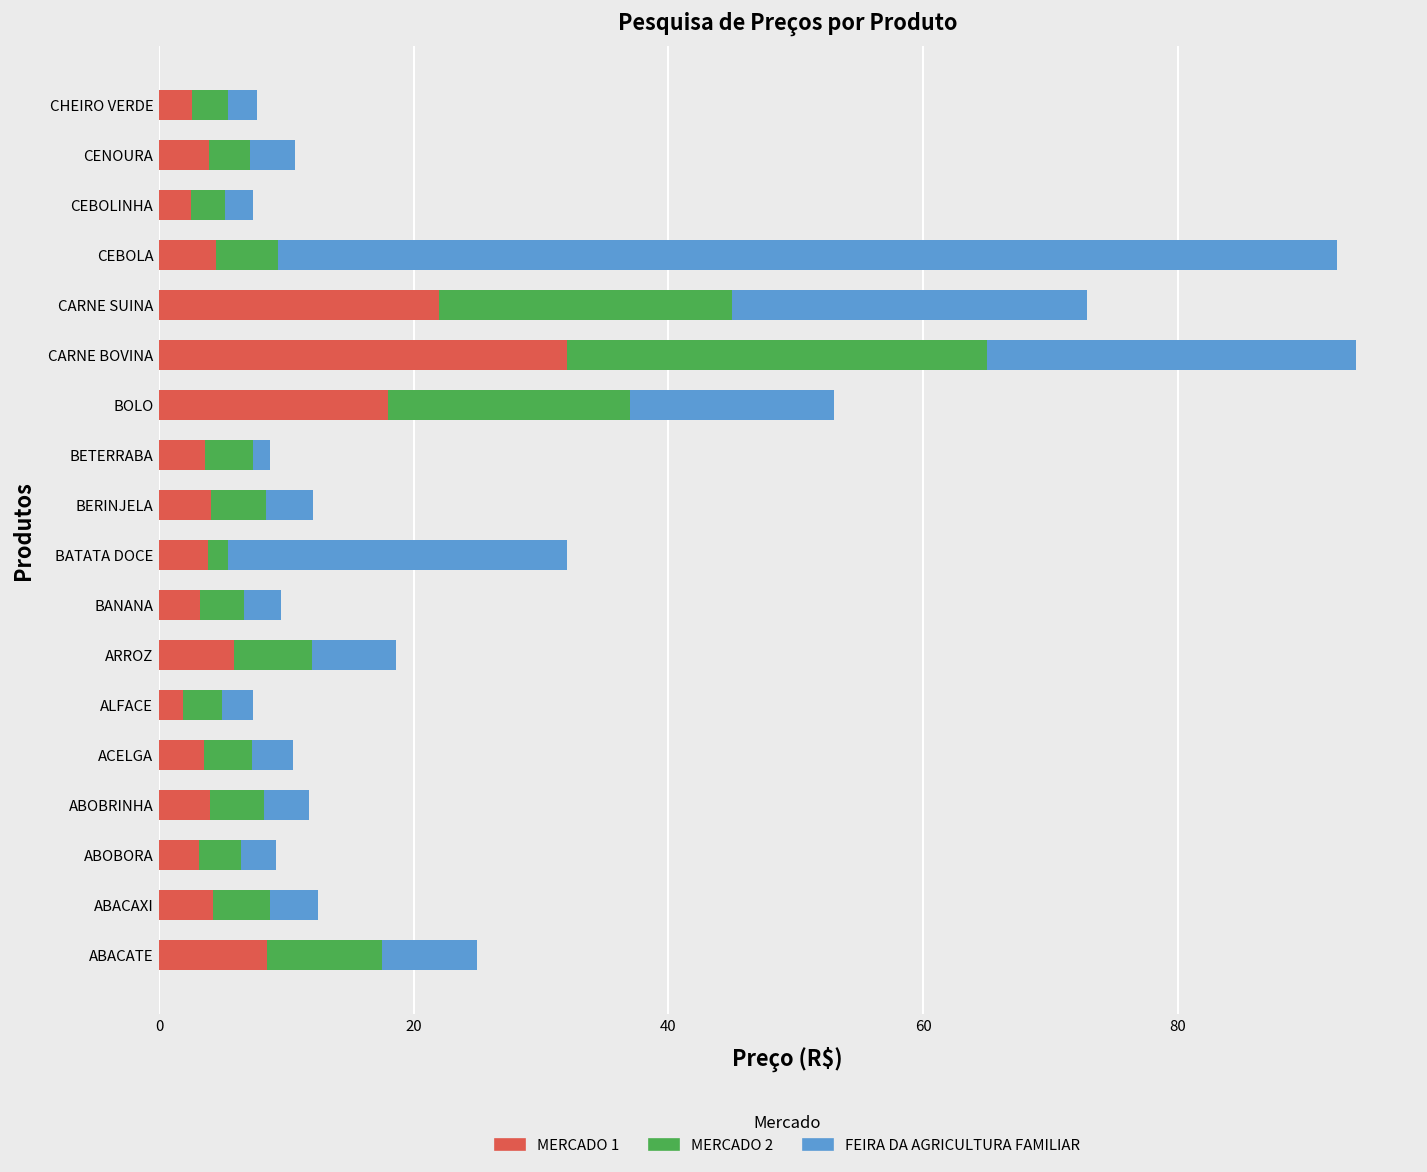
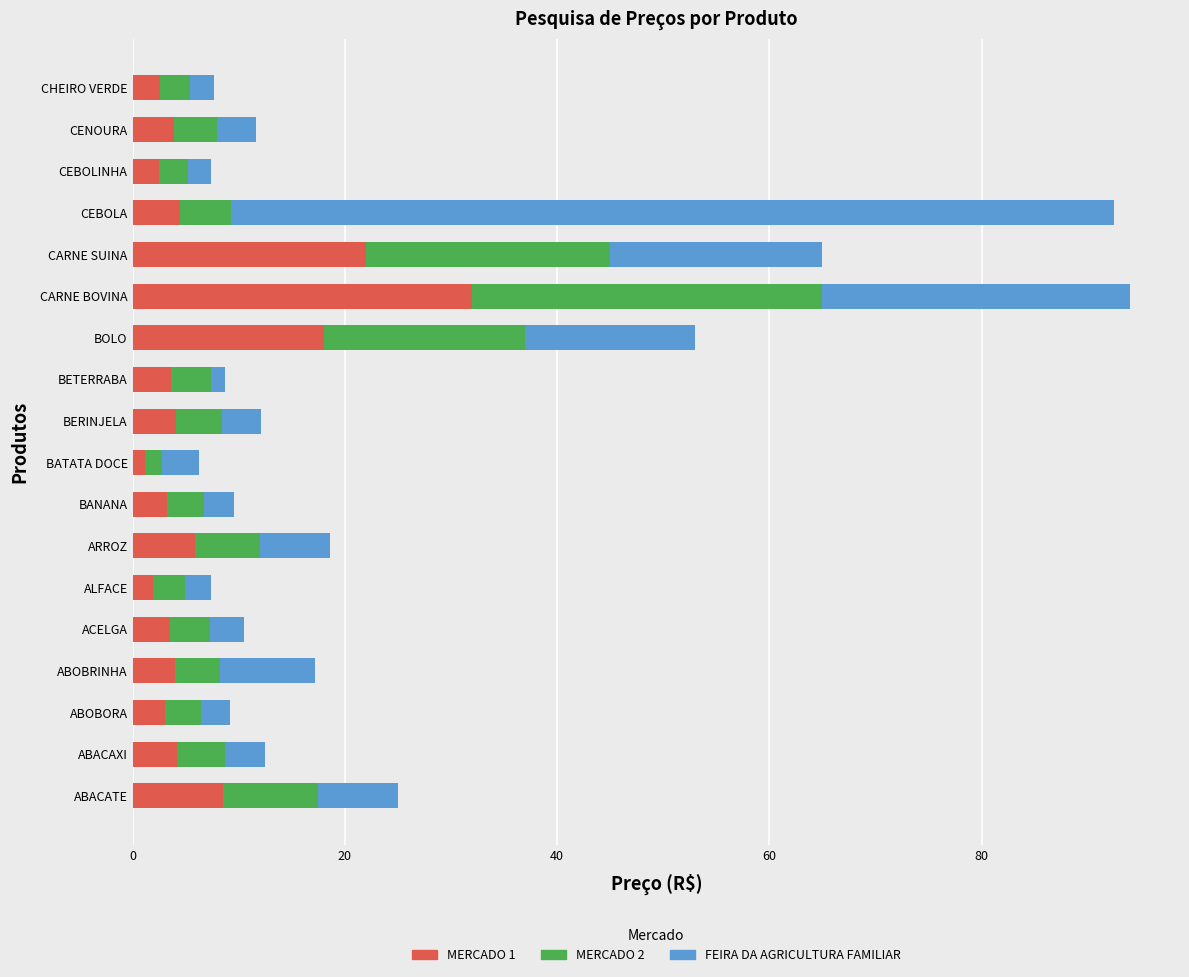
  {
    "MERCADO 1": {
      "CHEIRO VERDE": 2.6,
      "CENOURA": 3.9,
      "CEBOLINHA": 2.5,
      "CEBOLA": 4.5,
      "CARNE SUINA": 22.0,
      "CARNE BOVINA": 32.0,
      "BOLO": 18.0,
      "BETERRABA": 3.6,
      "BERINJELA": 4.1,
-     "BATATA DOCE": 3.8,
+     "BATATA DOCE": 1.2,
      "BANANA": 3.2,
      "ARROZ": 5.9,
      "ALFACE": 1.9,
      "ACELGA": 3.5,
      "ABOBRINHA": 4.0,
      "ABOBORA": 3.1,
      "ABACAXI": 4.2,
      "ABACATE": 8.5
    },
    "MERCADO 2": {
      "CHEIRO VERDE": 2.8,
-     "CENOURA": 3.2,
+     "CENOURA": 4.1,
      "CEBOLINHA": 2.7,
      "CEBOLA": 4.8,
      "CARNE SUINA": 23.0,
      "CARNE BOVINA": 33.0,
      "BOLO": 19.0,
      "BETERRABA": 3.8,
      "BERINJELA": 4.3,
      "BATATA DOCE": 1.6,
      "BANANA": 3.5,
      "ARROZ": 6.1,
      "ALFACE": 3.0,
      "ACELGA": 3.8,
      "ABOBRINHA": 4.2,
      "ABOBORA": 3.3,
      "ABACAXI": 4.5,
      "ABACATE": 9.0
    },
    "FEIRA DA AGRICULTURA FAMILIAR": {
      "CHEIRO VERDE": 2.3,
      "CENOURA": 3.6,
      "CEBOLINHA": 2.2,
      "CEBOLA": 83.2,
-     "CARNE SUINA": 27.9,
+     "CARNE SUINA": 20.0,
      "CARNE BOVINA": 29.0,
      "BOLO": 16.0,
      "BETERRABA": 1.3,
      "BERINJELA": 3.7,
-     "BATATA DOCE": 26.6,
+     "BATATA DOCE": 3.5,
      "BANANA": 2.9,
      "ARROZ": 6.6,
      "ALFACE": 2.5,
      "ACELGA": 3.2,
-     "ABOBRINHA": 3.6,
+     "ABOBRINHA": 9.0,
      "ABOBORA": 2.8,
      "ABACAXI": 3.8,
      "ABACATE": 7.5
    }
  }
